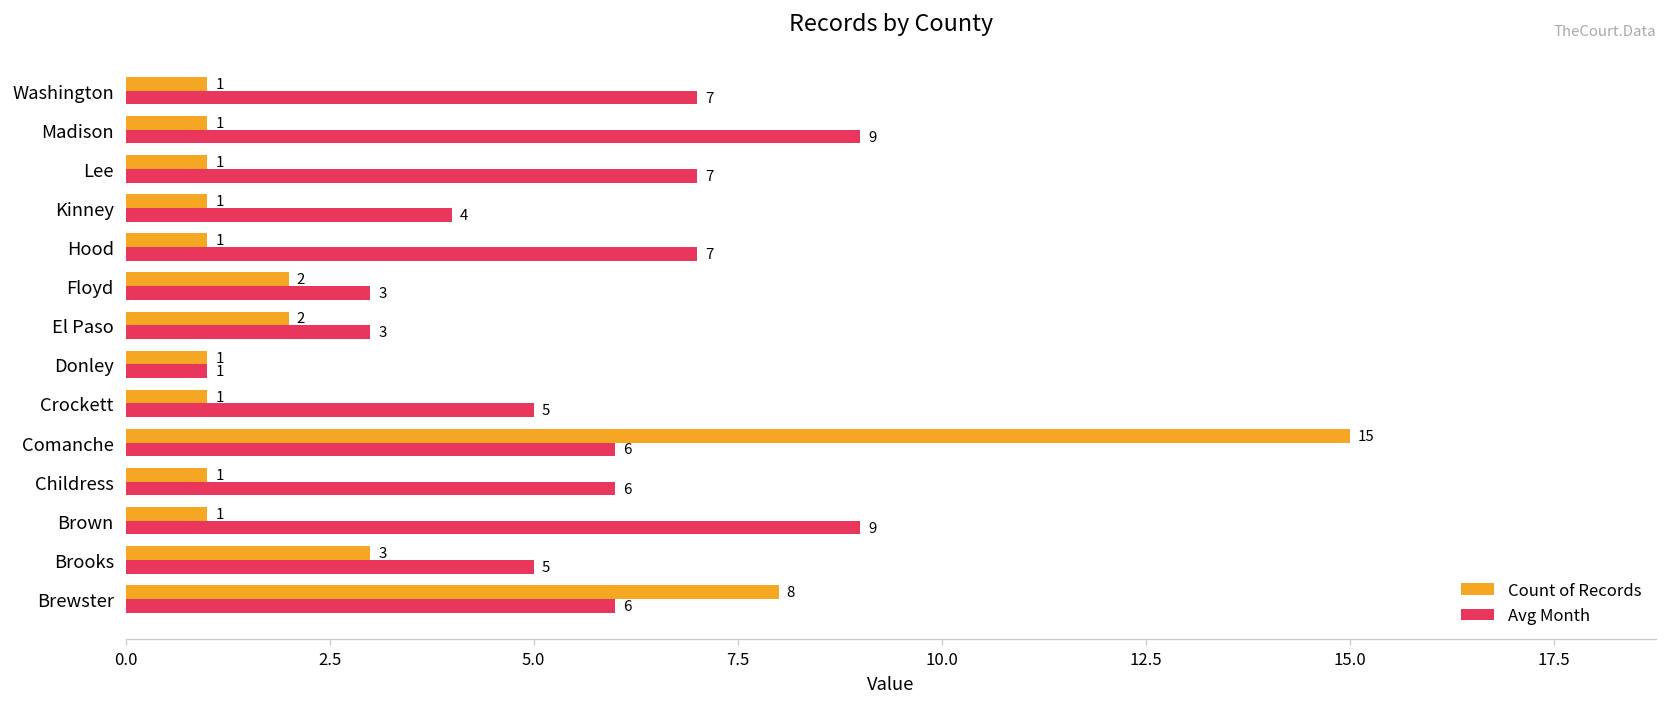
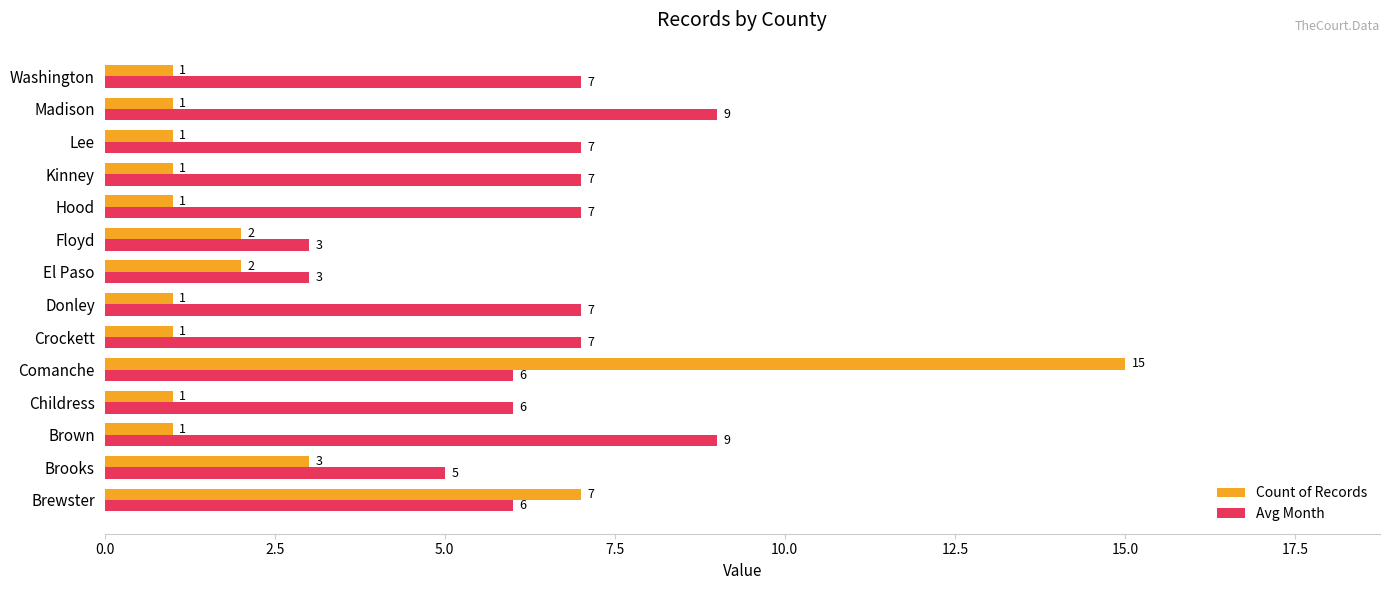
  {
    "Count of Records": {
      "Washington": 1,
      "Madison": 1,
      "Lee": 1,
      "Kinney": 1,
      "Hood": 1,
      "Floyd": 2,
      "El Paso": 2,
      "Donley": 1,
      "Crockett": 1,
      "Comanche": 15,
      "Childress": 1,
      "Brown": 1,
      "Brooks": 3,
-     "Brewster": 8
+     "Brewster": 7
    },
    "Avg Month": {
      "Washington": 7,
      "Madison": 9,
      "Lee": 7,
-     "Kinney": 4,
+     "Kinney": 7,
      "Hood": 7,
      "Floyd": 3,
      "El Paso": 3,
-     "Donley": 1,
-     "Crockett": 5,
+     "Donley": 7,
+     "Crockett": 7,
      "Comanche": 6,
      "Childress": 6,
      "Brown": 9,
      "Brooks": 5,
      "Brewster": 6
    }
  }
